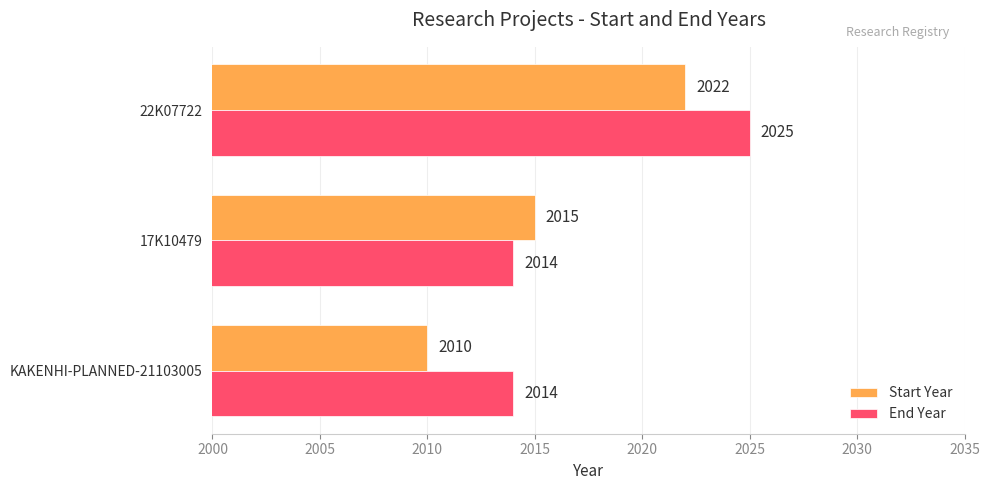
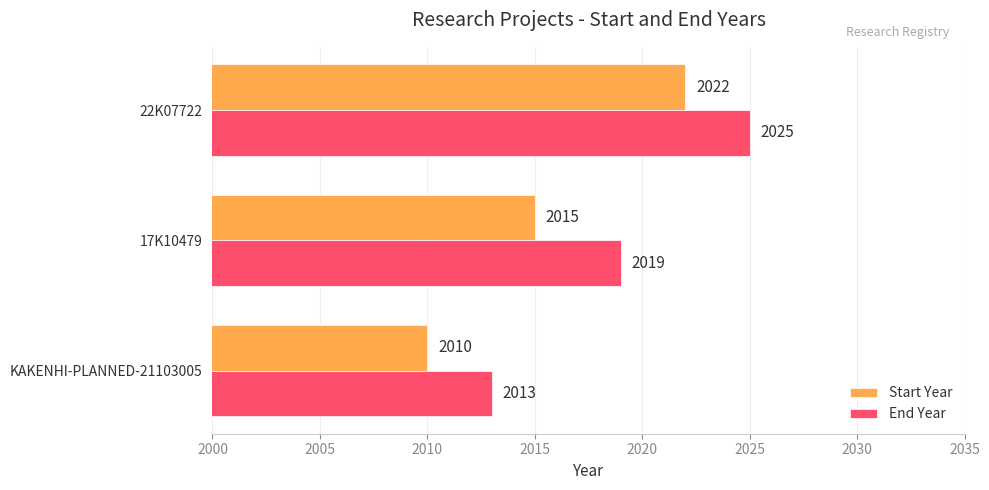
  {
    "Start Year": {
      "22K07722": 2022,
      "17K10479": 2015,
      "KAKENHI-PLANNED-21103005": 2010
    },
    "End Year": {
      "22K07722": 2025,
-     "17K10479": 2014,
-     "KAKENHI-PLANNED-21103005": 2014
+     "17K10479": 2019,
+     "KAKENHI-PLANNED-21103005": 2013
    }
  }
